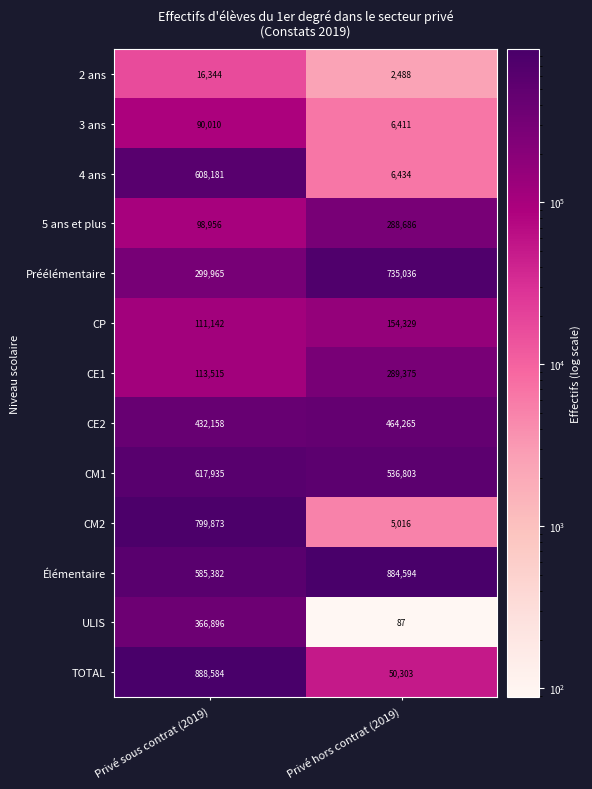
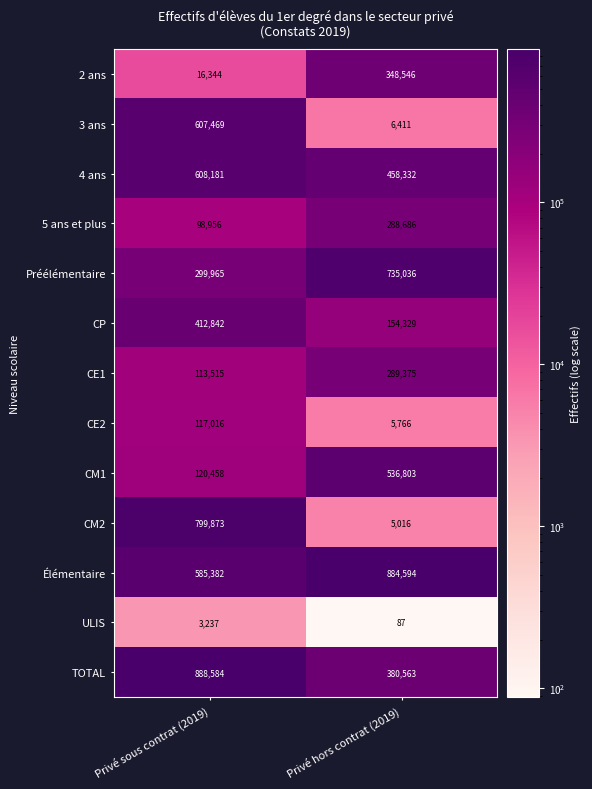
  {
    "2 ans": {
      "Privé sous contrat (2019)": "16,344",
-     "Privé hors contrat (2019)": "2,488"
+     "Privé hors contrat (2019)": "348,546"
    },
    "3 ans": {
-     "Privé sous contrat (2019)": "90,010",
+     "Privé sous contrat (2019)": "607,469",
      "Privé hors contrat (2019)": "6,411"
    },
    "4 ans": {
      "Privé sous contrat (2019)": "608,181",
-     "Privé hors contrat (2019)": "6,434"
+     "Privé hors contrat (2019)": "458,332"
    },
    "5 ans et plus": {
      "Privé sous contrat (2019)": "98,956",
      "Privé hors contrat (2019)": "288,686"
    },
    "Préélémentaire": {
      "Privé sous contrat (2019)": "299,965",
      "Privé hors contrat (2019)": "735,036"
    },
    "CP": {
-     "Privé sous contrat (2019)": "111,142",
+     "Privé sous contrat (2019)": "412,842",
      "Privé hors contrat (2019)": "154,329"
    },
    "CE1": {
      "Privé sous contrat (2019)": "113,515",
      "Privé hors contrat (2019)": "289,375"
    },
    "CE2": {
-     "Privé sous contrat (2019)": "432,158",
-     "Privé hors contrat (2019)": "464,265"
+     "Privé sous contrat (2019)": "117,016",
+     "Privé hors contrat (2019)": "5,766"
    },
    "CM1": {
-     "Privé sous contrat (2019)": "617,935",
+     "Privé sous contrat (2019)": "120,458",
      "Privé hors contrat (2019)": "536,803"
    },
    "CM2": {
      "Privé sous contrat (2019)": "799,873",
      "Privé hors contrat (2019)": "5,016"
    },
    "Élémentaire": {
      "Privé sous contrat (2019)": "585,382",
      "Privé hors contrat (2019)": "884,594"
    },
    "ULIS": {
-     "Privé sous contrat (2019)": "366,896",
+     "Privé sous contrat (2019)": "3,237",
      "Privé hors contrat (2019)": "87"
    },
    "TOTAL": {
      "Privé sous contrat (2019)": "888,584",
-     "Privé hors contrat (2019)": "50,303"
+     "Privé hors contrat (2019)": "380,563"
    }
  }
